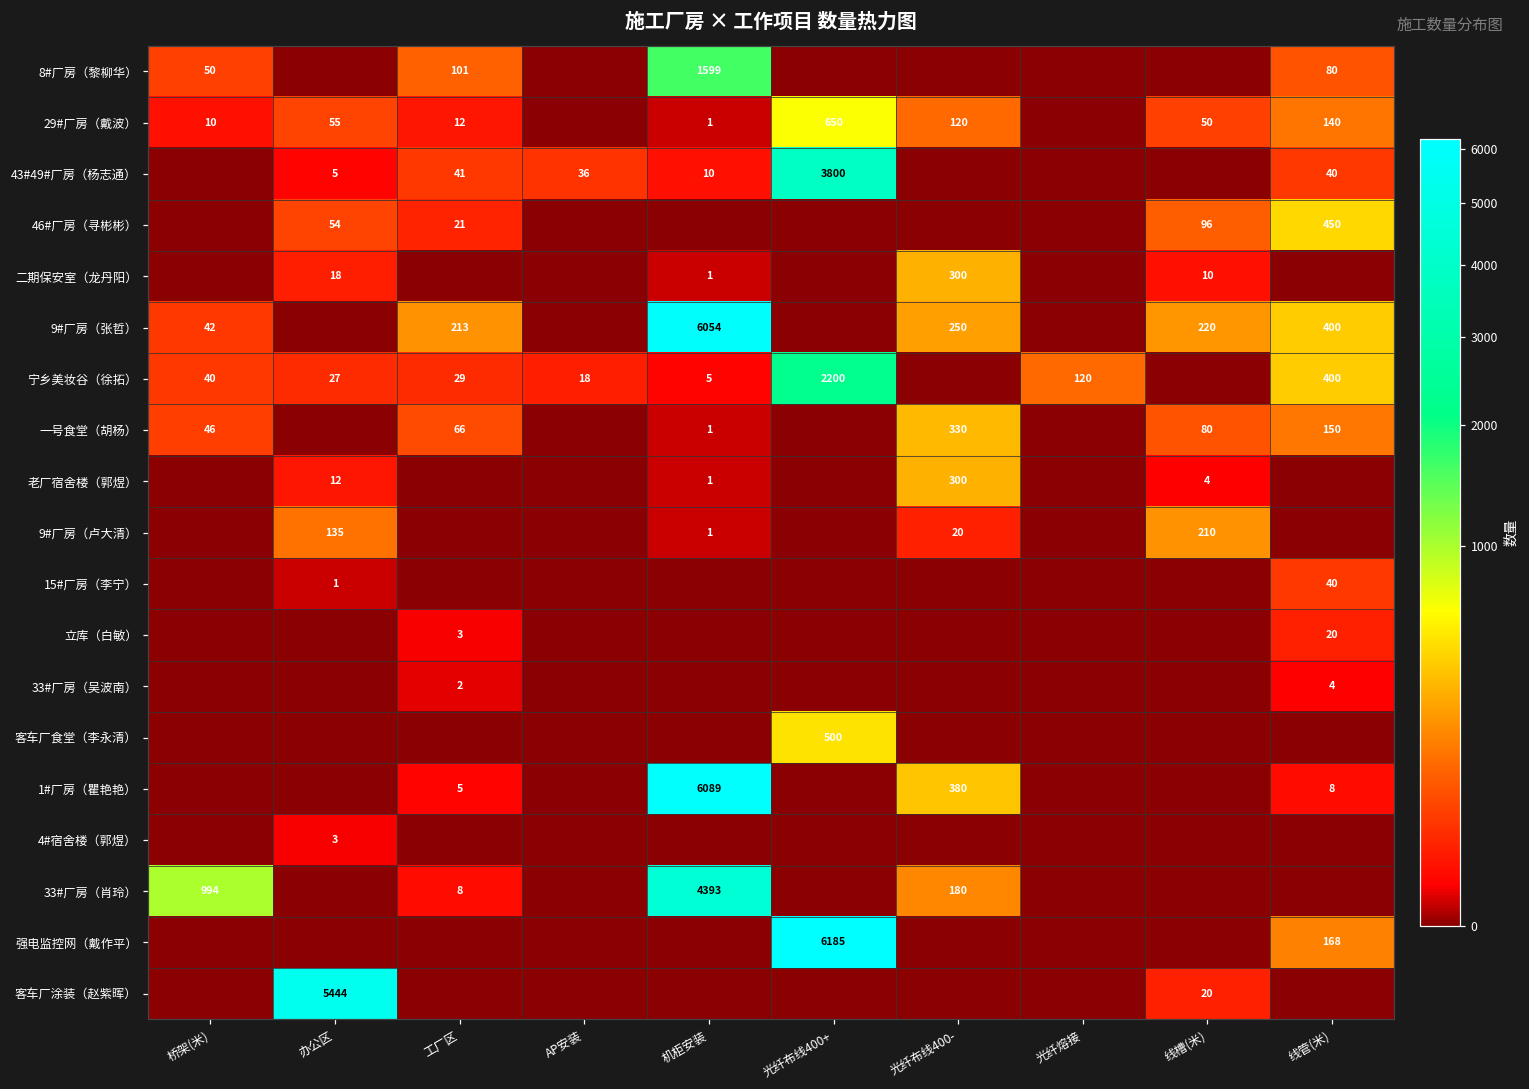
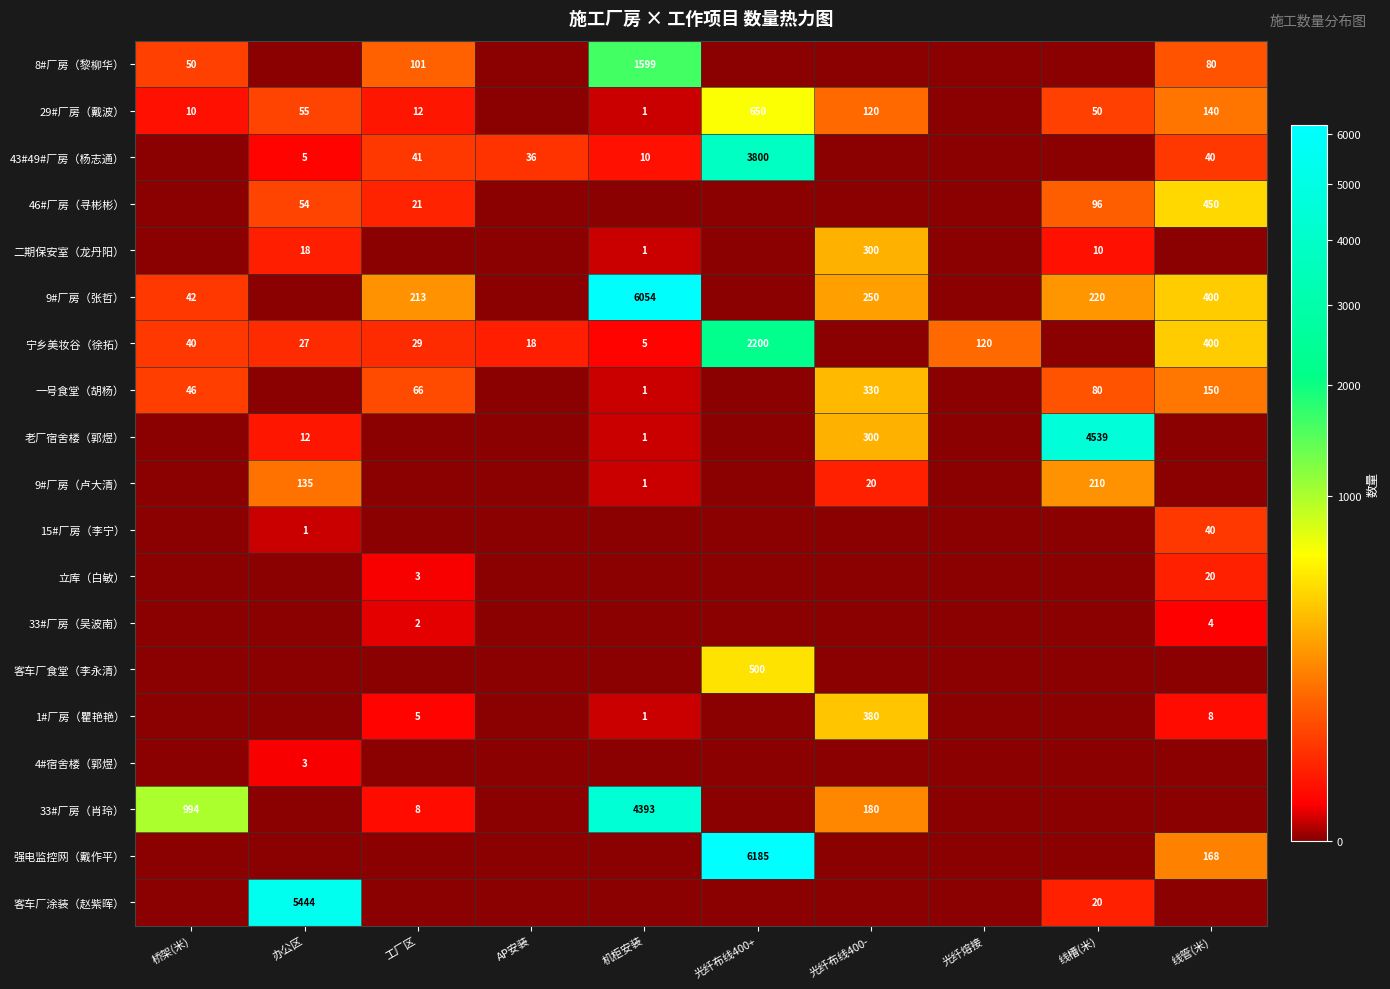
  {
    "8#厂房（黎柳华）": {
      "桥架(米)": 50,
      "工厂区": 101,
      "机柜安装": 1599,
      "线管(米)": 80
    },
    "29#厂房（戴波）": {
      "桥架(米)": 10,
      "办公区": 55,
      "工厂区": 12,
      "机柜安装": 1,
      "光纤布线400+": 650,
      "光纤布线400-": 120,
      "线槽(米)": 50,
      "线管(米)": 140
    },
    "43#49#厂房（杨志通）": {
      "办公区": 5,
      "工厂区": 41,
      "AP安装": 36,
      "机柜安装": 10,
      "光纤布线400+": 3800,
      "线管(米)": 40
    },
    "46#厂房（寻彬彬）": {
      "办公区": 54,
      "工厂区": 21,
      "线槽(米)": 96,
      "线管(米)": 450
    },
    "二期保安室（龙丹阳）": {
      "办公区": 18,
      "机柜安装": 1,
      "光纤布线400-": 300,
      "线槽(米)": 10
    },
    "9#厂房（张哲）": {
      "桥架(米)": 42,
      "工厂区": 213,
      "机柜安装": 6054,
      "光纤布线400-": 250,
      "线槽(米)": 220,
      "线管(米)": 400
    },
    "宁乡美妆谷（徐拓）": {
      "桥架(米)": 40,
      "办公区": 27,
      "工厂区": 29,
      "AP安装": 18,
      "机柜安装": 5,
      "光纤布线400+": 2200,
      "光纤熔接": 120,
      "线管(米)": 400
    },
    "一号食堂（胡杨）": {
      "桥架(米)": 46,
      "工厂区": 66,
      "机柜安装": 1,
      "光纤布线400-": 330,
      "线槽(米)": 80,
      "线管(米)": 150
    },
    "老厂宿舍楼（郭煜）": {
      "办公区": 12,
      "机柜安装": 1,
      "光纤布线400-": 300,
-     "线槽(米)": 4
+     "线槽(米)": 4539
    },
    "9#厂房（卢大清）": {
      "办公区": 135,
      "机柜安装": 1,
      "光纤布线400-": 20,
      "线槽(米)": 210
    },
    "15#厂房（李宁）": {
      "办公区": 1,
      "线管(米)": 40
    },
    "立库（白敏）": {
      "工厂区": 3,
      "线管(米)": 20
    },
    "33#厂房（吴波南）": {
      "工厂区": 2,
      "线管(米)": 4
    },
    "客车厂食堂（李永清）": {
      "光纤布线400+": 500
    },
    "1#厂房（瞿艳艳）": {
      "工厂区": 5,
-     "机柜安装": 6089,
+     "机柜安装": 1,
      "光纤布线400-": 380,
      "线管(米)": 8
    },
    "4#宿舍楼（郭煜）": {
      "办公区": 3
    },
    "33#厂房（肖玲）": {
      "桥架(米)": 994,
      "工厂区": 8,
      "机柜安装": 4393,
      "光纤布线400-": 180
    },
    "强电监控网（戴作平）": {
      "光纤布线400+": 6185,
      "线管(米)": 168
    },
    "客车厂涂装（赵紫晖）": {
      "办公区": 5444,
      "线槽(米)": 20
    }
  }
